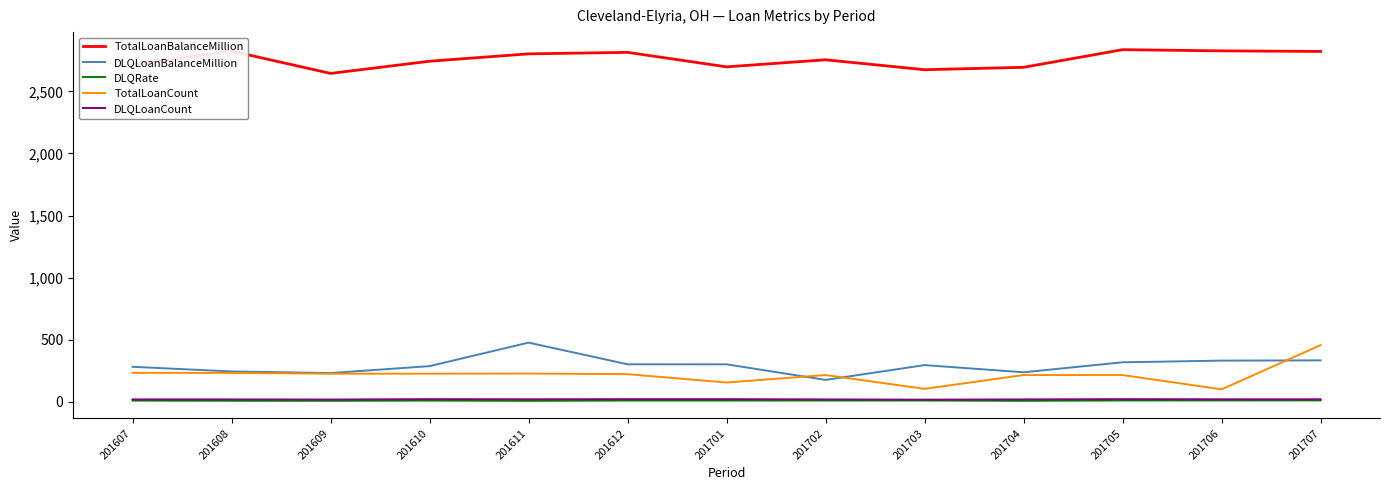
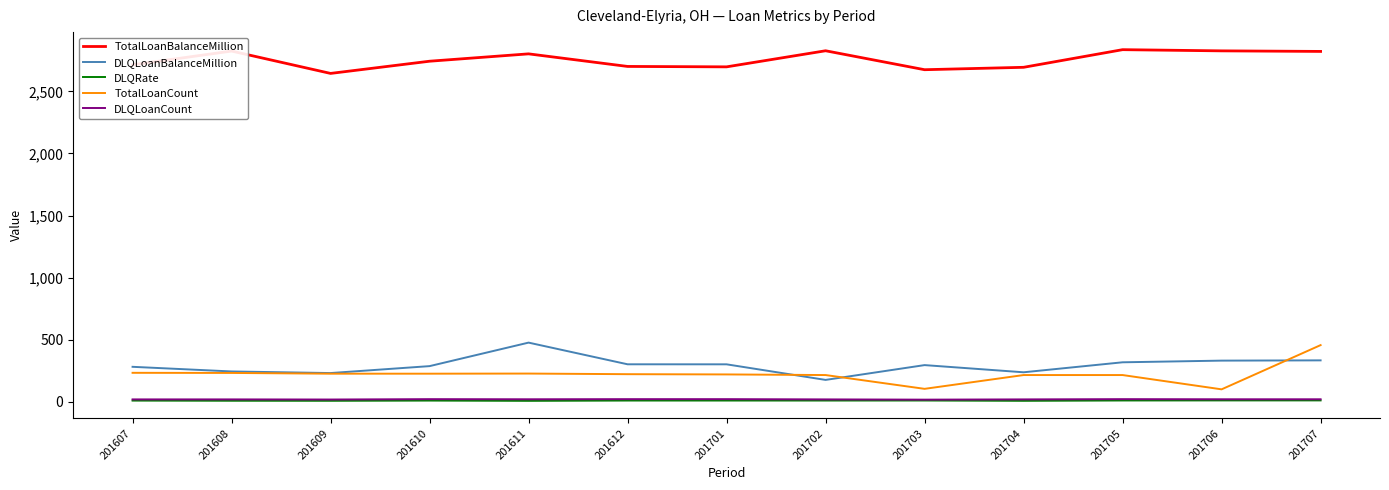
  {
    "TotalLoanBalanceMillion": {
      "201609": "2,640",
      "201610": "2,740",
      "201611": "2,800",
-     "201612": "2,810",
+     "201612": "2,700",
      "201701": "2,700",
-     "201702": "2,750",
+     "201702": "2,830",
      "201703": "2,670",
      "201704": "2,690",
      "201705": "2,840",
      "201706": "2,830",
      "201707": "2,820"
    },
    "DLQLoanBalanceMillion": {
      "201607": "280",
      "201610": "290",
      "201611": "480",
      "201612": "300",
      "201701": "300",
      "201702": "180",
      "201703": "300",
      "201704": "240",
      "201705": "320",
      "201706": "330",
      "201707": "330"
    },
    "TotalLoanCount": {
      "201607": "230",
      "201610": "230",
      "201611": "230",
      "201612": "220",
-     "201701": "160",
+     "201701": "220",
      "201702": "220",
      "201703": "110",
      "201704": "220",
      "201705": "220",
      "201706": "100",
      "201707": "460"
    }
  }
